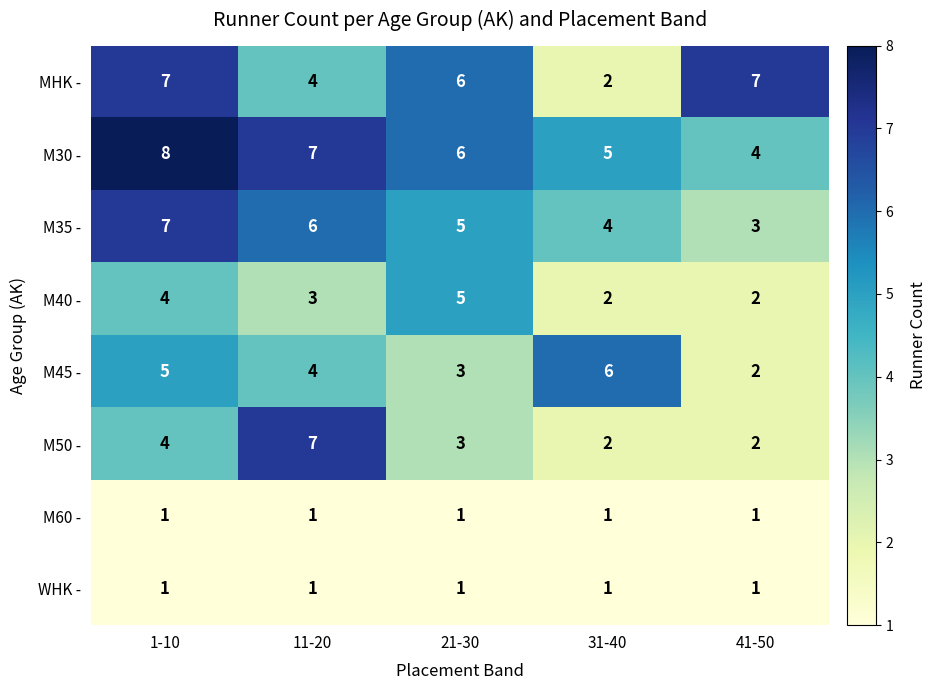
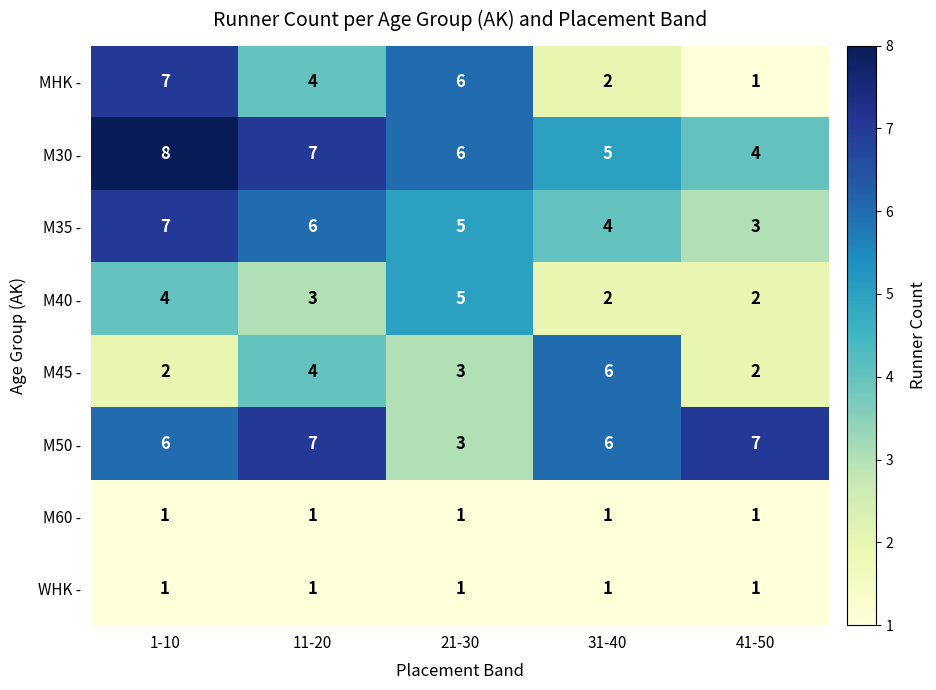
  {
    "MHK -": {
      "1-10": 7,
      "11-20": 4,
      "21-30": 6,
      "31-40": 2,
-     "41-50": 7
+     "41-50": 1
    },
    "M30 -": {
      "1-10": 8,
      "11-20": 7,
      "21-30": 6,
      "31-40": 5,
      "41-50": 4
    },
    "M35 -": {
      "1-10": 7,
      "11-20": 6,
      "21-30": 5,
      "31-40": 4,
      "41-50": 3
    },
    "M40 -": {
      "1-10": 4,
      "11-20": 3,
      "21-30": 5,
      "31-40": 2,
      "41-50": 2
    },
    "M45 -": {
-     "1-10": 5,
+     "1-10": 2,
      "11-20": 4,
      "21-30": 3,
      "31-40": 6,
      "41-50": 2
    },
    "M50 -": {
-     "1-10": 4,
+     "1-10": 6,
      "11-20": 7,
      "21-30": 3,
-     "31-40": 2,
-     "41-50": 2
+     "31-40": 6,
+     "41-50": 7
    },
    "M60 -": {
      "1-10": 1,
      "11-20": 1,
      "21-30": 1,
      "31-40": 1,
      "41-50": 1
    },
    "WHK -": {
      "1-10": 1,
      "11-20": 1,
      "21-30": 1,
      "31-40": 1,
      "41-50": 1
    }
  }
